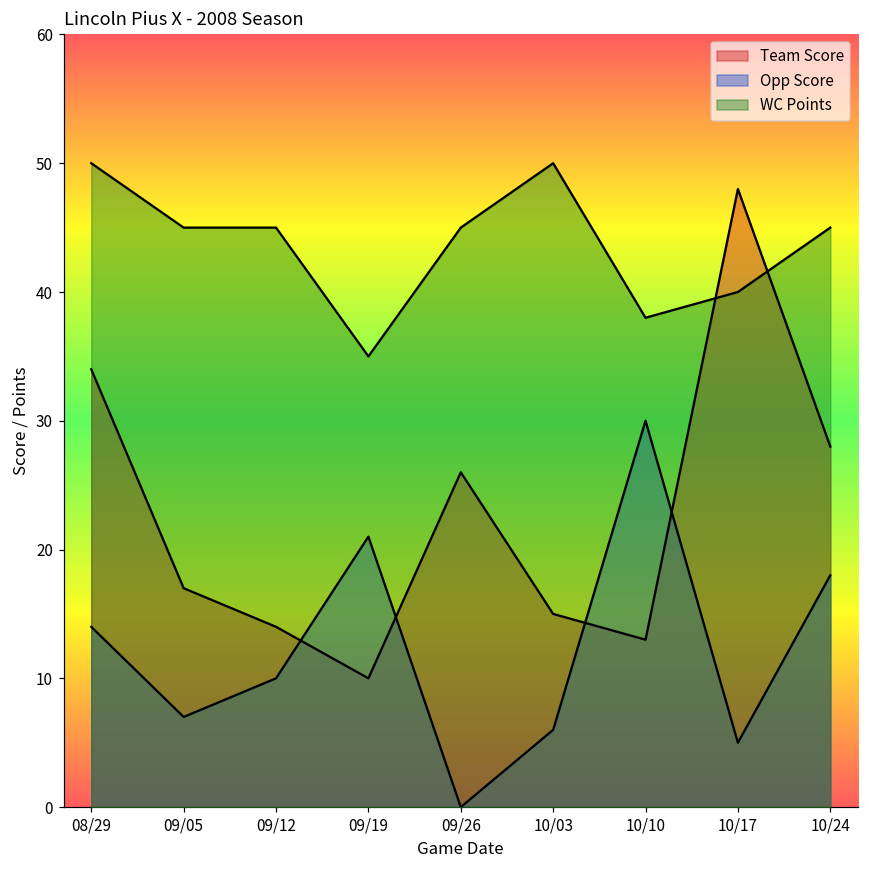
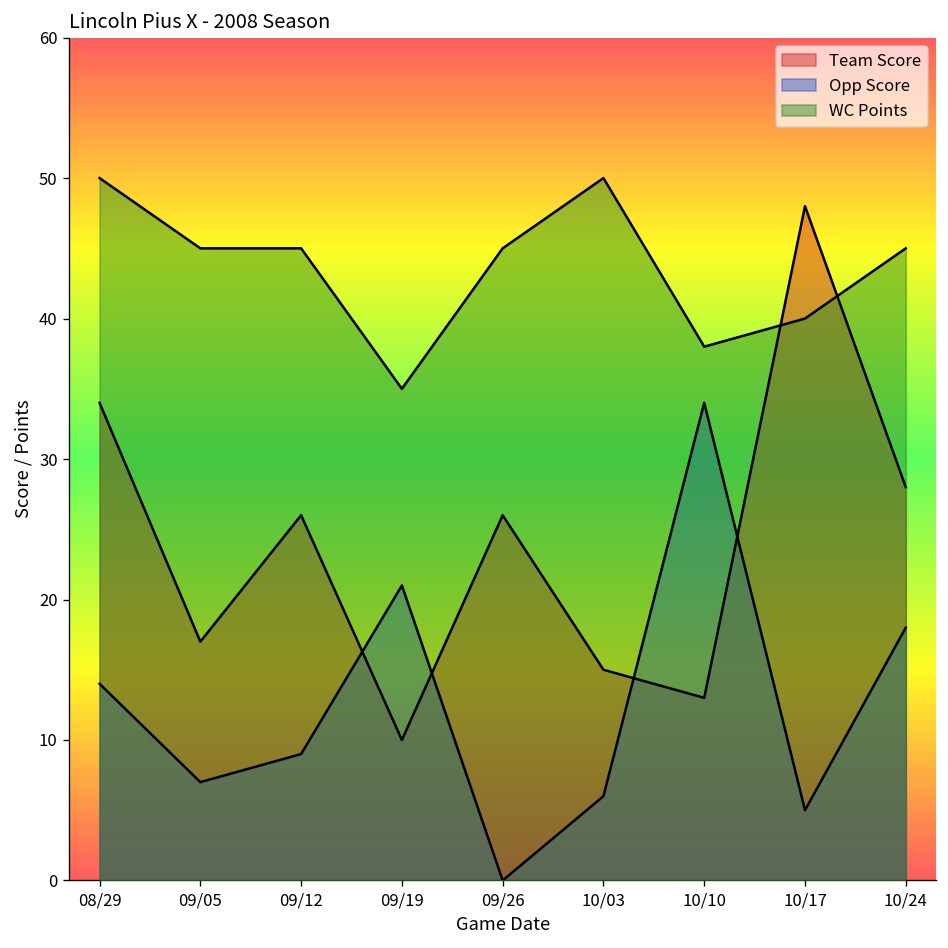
  {
    "Team Score": {
      "08/29": 34,
      "09/05": 17,
-     "09/12": 14,
+     "09/12": 26,
      "09/19": 10,
      "09/26": 26,
      "10/03": 15,
      "10/10": 13,
      "10/17": 48,
      "10/24": 28
    },
    "Opp Score": {
      "08/29": 14,
      "09/05": 7,
-     "09/12": 10,
+     "09/12": 9,
      "09/19": 21,
      "09/26": 0,
      "10/03": 6,
-     "10/10": 30,
+     "10/10": 34,
      "10/17": 5,
      "10/24": 18
    },
    "WC Points": {
      "08/29": 50,
      "09/05": 45,
      "09/12": 45,
      "09/19": 35,
      "09/26": 45,
      "10/03": 50,
      "10/10": 38,
      "10/17": 40,
      "10/24": 45
    }
  }
